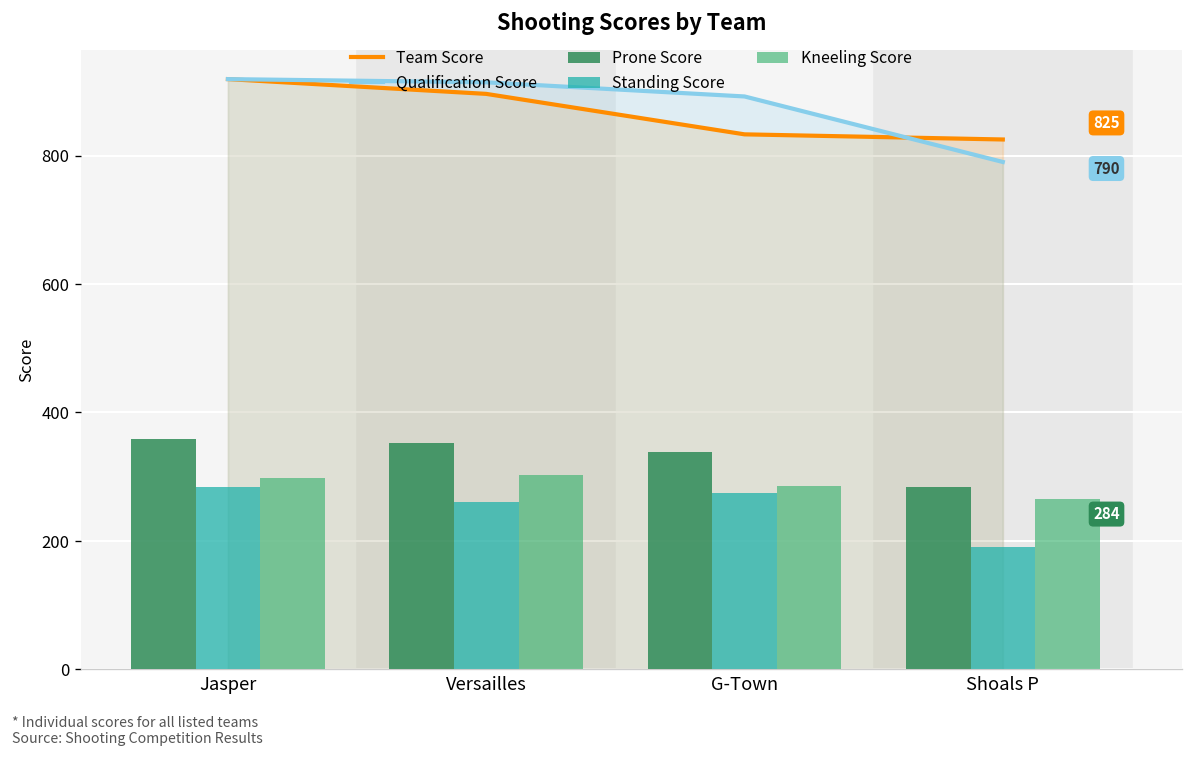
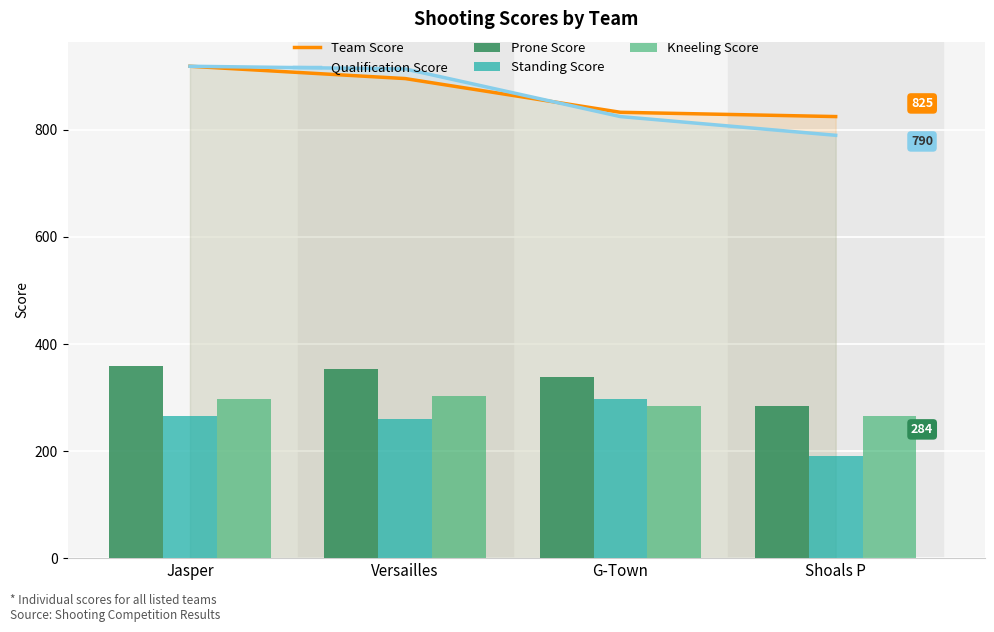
  {
    "Team Score": {
      "Versailles": 900,
      "G-Town": 830,
      "Shoals P": 830
    },
    "Standing Score": {
-     "Jasper": 280,
+     "Jasper": 270,
      "Versailles": 260,
-     "G-Town": 280,
+     "G-Town": 300,
      "Shoals P": 190
    },
    "Qualification Score": {
      "Versailles": 910,
-     "G-Town": 890,
+     "G-Town": 830,
      "Shoals P": 790
    }
  }
